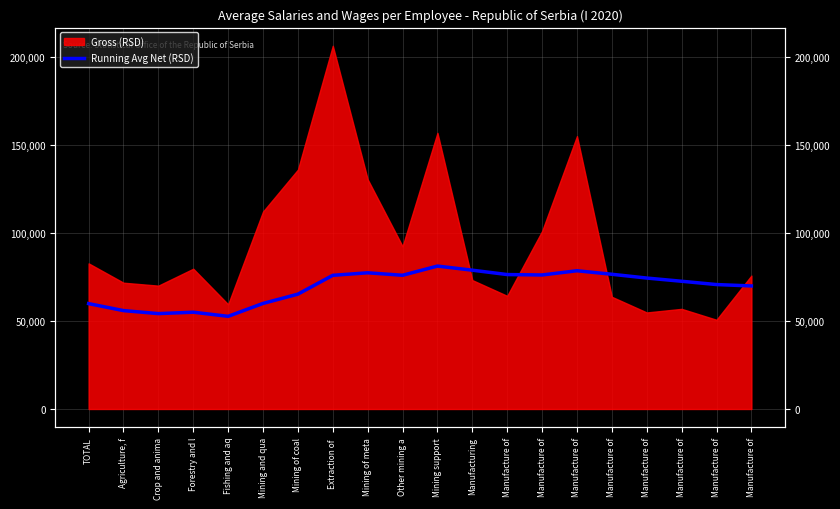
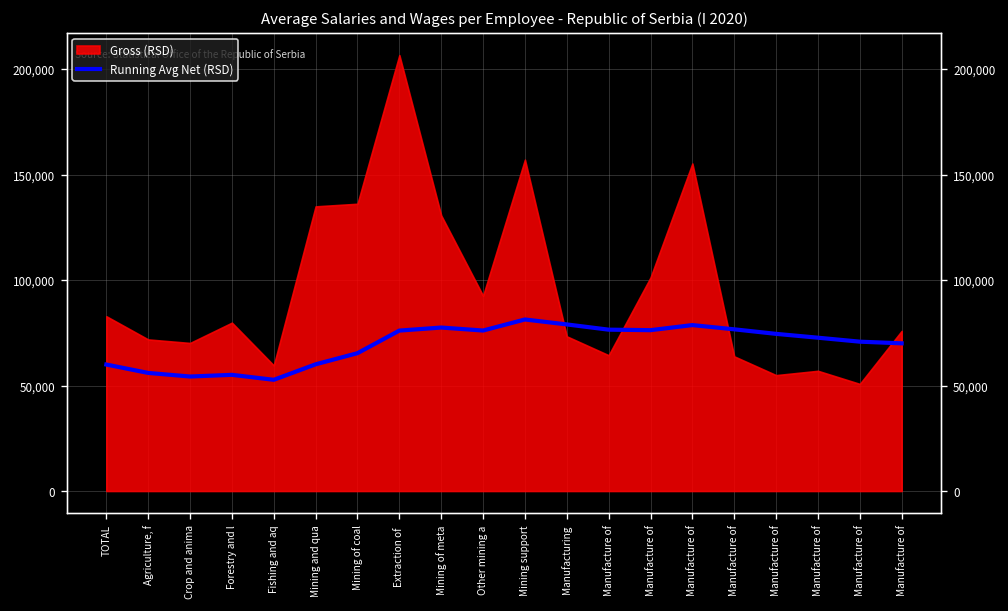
  {
    "Running Avg Net (RSD)": {
      "TOTAL": "60,000",
      "Agriculture, f": "56,000",
      "Crop and anima": "54,000",
      "Forestry and l": "55,000",
      "Fishing and aq": "53,000",
      "Mining and qua": "60,000",
      "Mining of coal": "65,000",
      "Extraction of": "76,000",
      "Mining of meta": "77,000",
      "Other mining a": "76,000",
      "Mining support": "81,000",
      "Manufacturing": "79,000"
    },
    "Gross (RSD)": {
      "TOTAL": "83,000",
      "Agriculture, f": "72,000",
      "Crop and anima": "70,000",
      "Forestry and l": "80,000",
      "Fishing and aq": "60,000",
-     "Mining and qua": "112,000",
+     "Mining and qua": "135,000",
      "Mining of coal": "136,000",
      "Extraction of": "207,000",
      "Mining of meta": "131,000",
      "Other mining a": "93,000",
      "Mining support": "157,000",
      "Manufacturing": "73,000"
    }
  }
